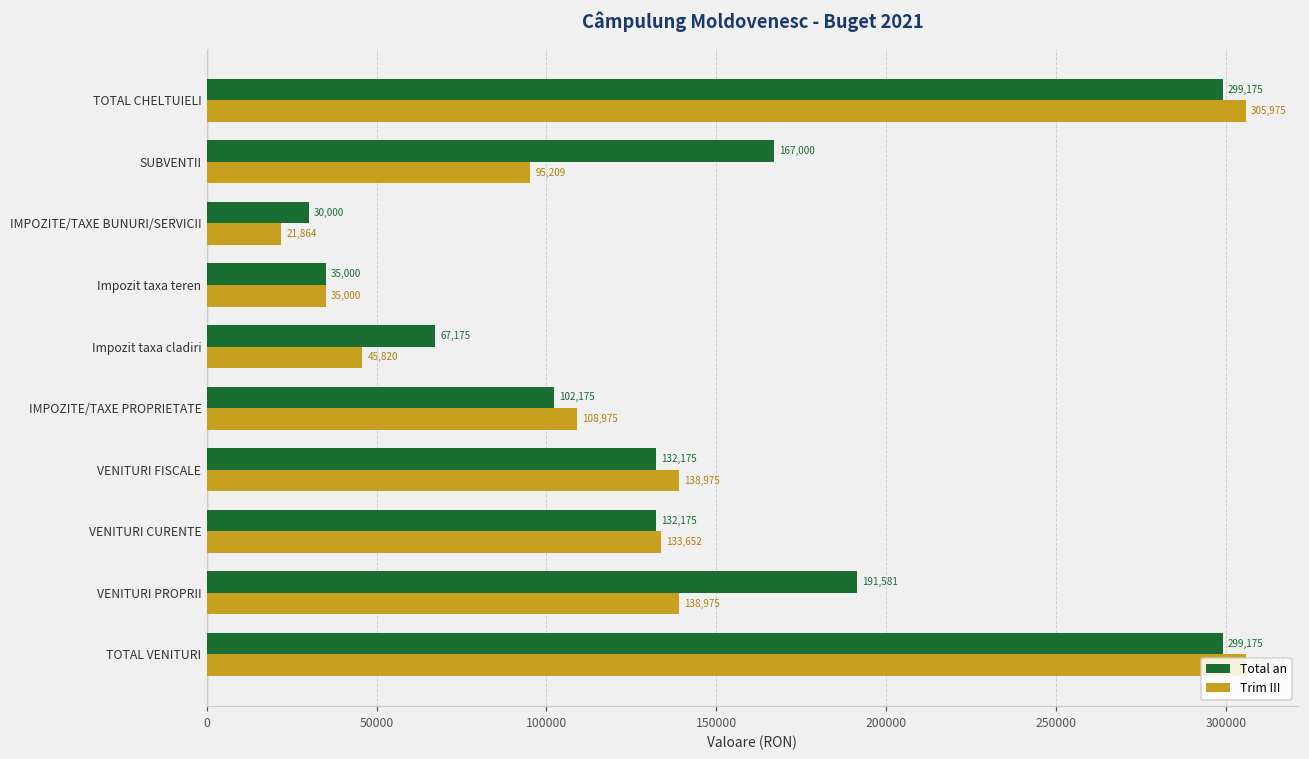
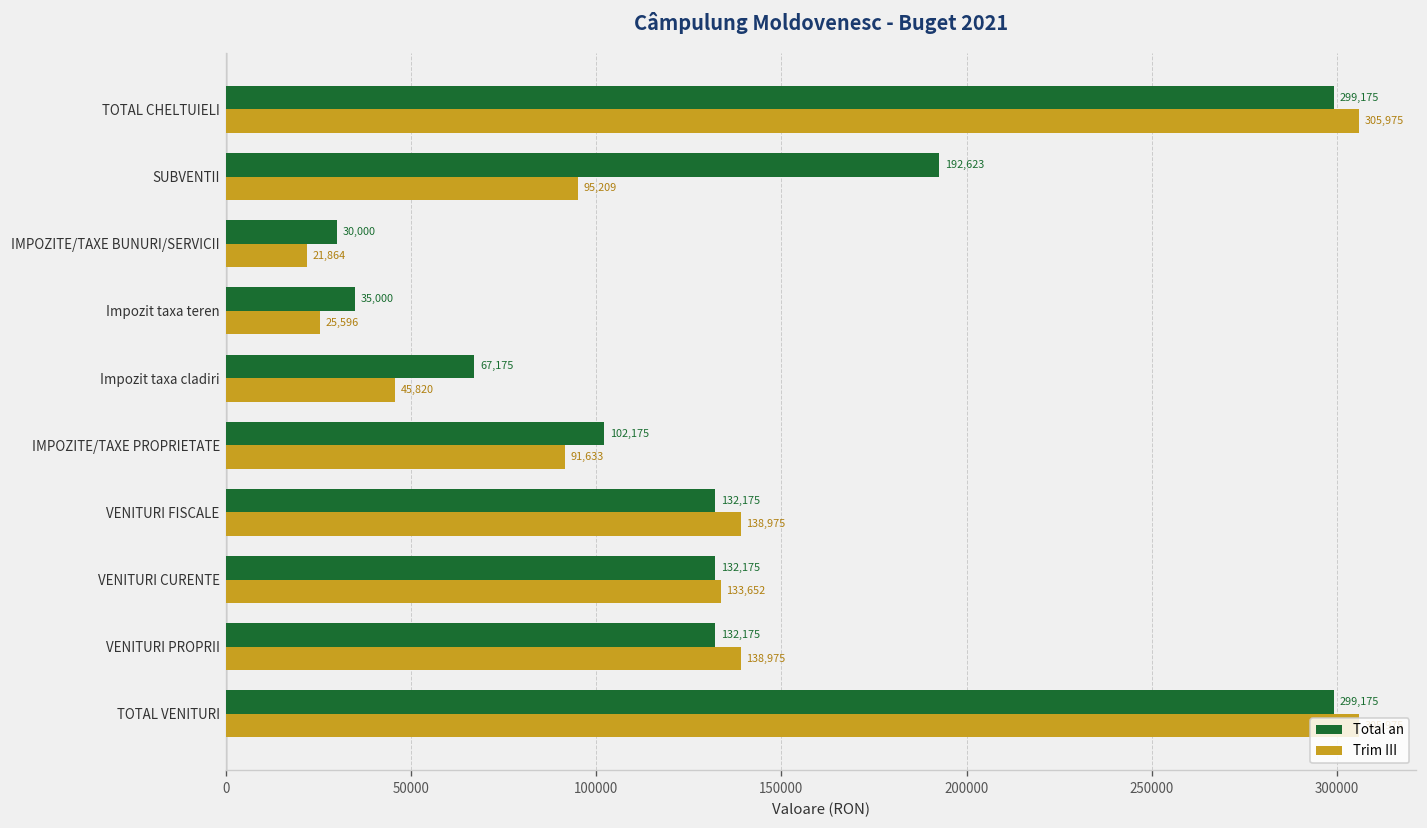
  {
    "Total an": {
      "TOTAL CHELTUIELI": "299,175",
-     "SUBVENTII": "167,000",
+     "SUBVENTII": "192,623",
      "IMPOZITE/TAXE BUNURI/SERVICII": "30,000",
      "Impozit taxa teren": "35,000",
      "Impozit taxa cladiri": "67,175",
      "IMPOZITE/TAXE PROPRIETATE": "102,175",
      "VENITURI FISCALE": "132,175",
      "VENITURI CURENTE": "132,175",
-     "VENITURI PROPRII": "191,581",
+     "VENITURI PROPRII": "132,175",
      "TOTAL VENITURI": "299,175"
    },
    "Trim III": {
      "TOTAL CHELTUIELI": "305,975",
      "SUBVENTII": "95,209",
      "IMPOZITE/TAXE BUNURI/SERVICII": "21,864",
-     "Impozit taxa teren": "35,000",
+     "Impozit taxa teren": "25,596",
      "Impozit taxa cladiri": "45,820",
-     "IMPOZITE/TAXE PROPRIETATE": "108,975",
+     "IMPOZITE/TAXE PROPRIETATE": "91,633",
      "VENITURI FISCALE": "138,975",
      "VENITURI CURENTE": "133,652",
      "VENITURI PROPRII": "138,975"
    }
  }
